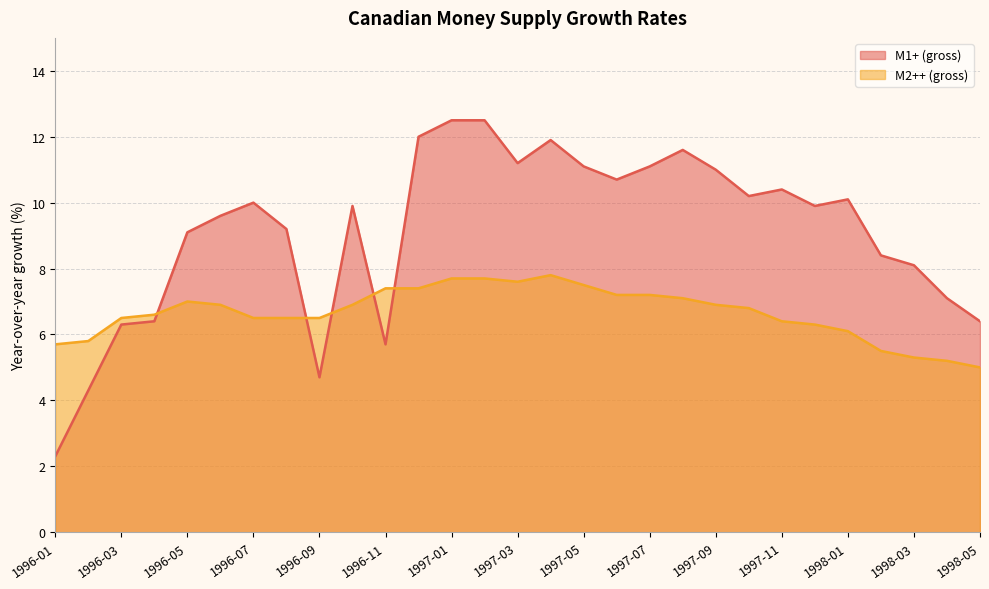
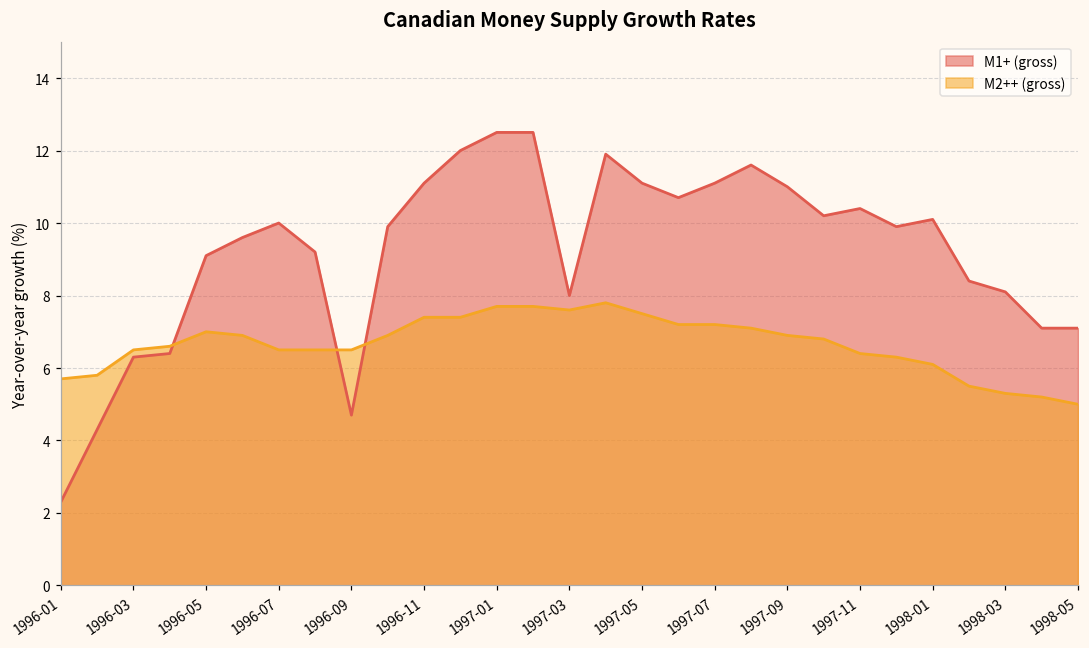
  {
    "M1+ (gross)": {
      "1996-01": 2.3,
      "1996-03": 6.3,
      "1996-05": 9.1,
      "1996-07": 10.0,
      "1996-09": 4.7,
-     "1996-11": 5.7,
+     "1996-11": 11.1,
      "1997-01": 12.5,
-     "1997-03": 11.2,
+     "1997-03": 8.0,
      "1997-05": 11.1,
      "1997-07": 11.1,
      "1997-09": 11.0,
      "1997-11": 10.4,
      "1998-01": 10.1,
      "1998-03": 8.1,
-     "1998-05": 6.4
+     "1998-05": 7.1
    },
    "M2++ (gross)": {
      "1996-01": 5.7,
      "1996-03": 6.5,
      "1996-05": 7.0,
      "1996-07": 6.5,
      "1996-09": 6.5,
      "1996-11": 7.4,
      "1997-01": 7.7,
      "1997-03": 7.6,
      "1997-05": 7.5,
      "1997-07": 7.2,
      "1997-09": 6.9,
      "1997-11": 6.4,
      "1998-01": 6.1,
      "1998-03": 5.3,
      "1998-05": 5.0
    }
  }
